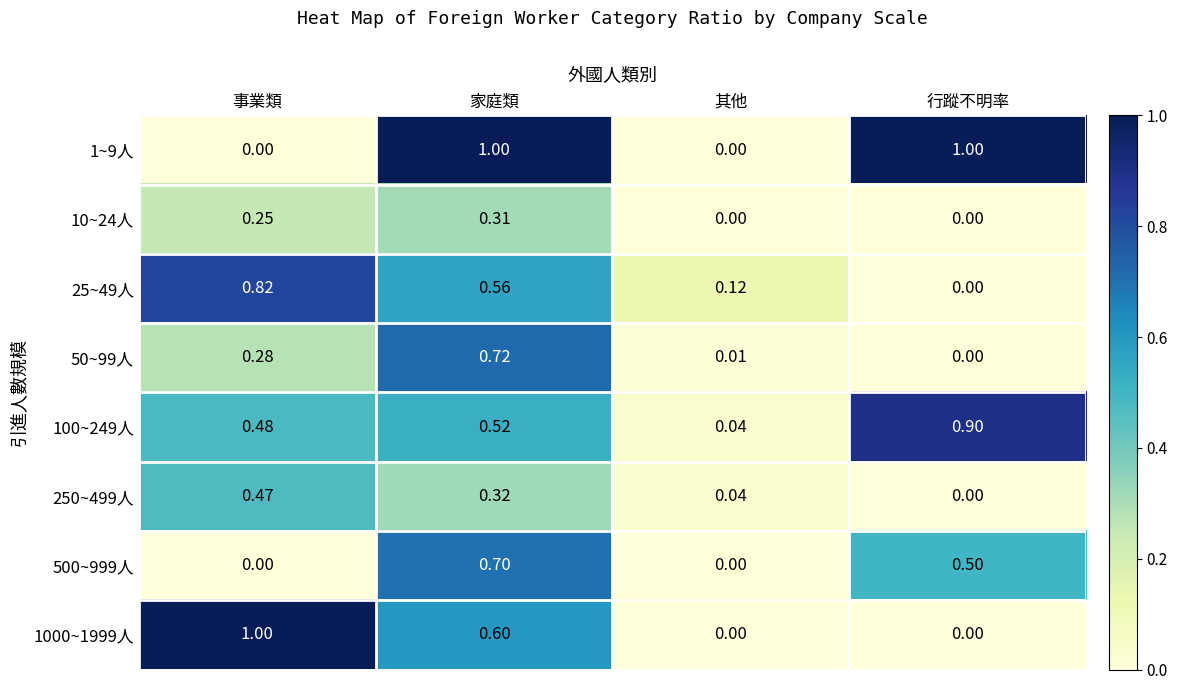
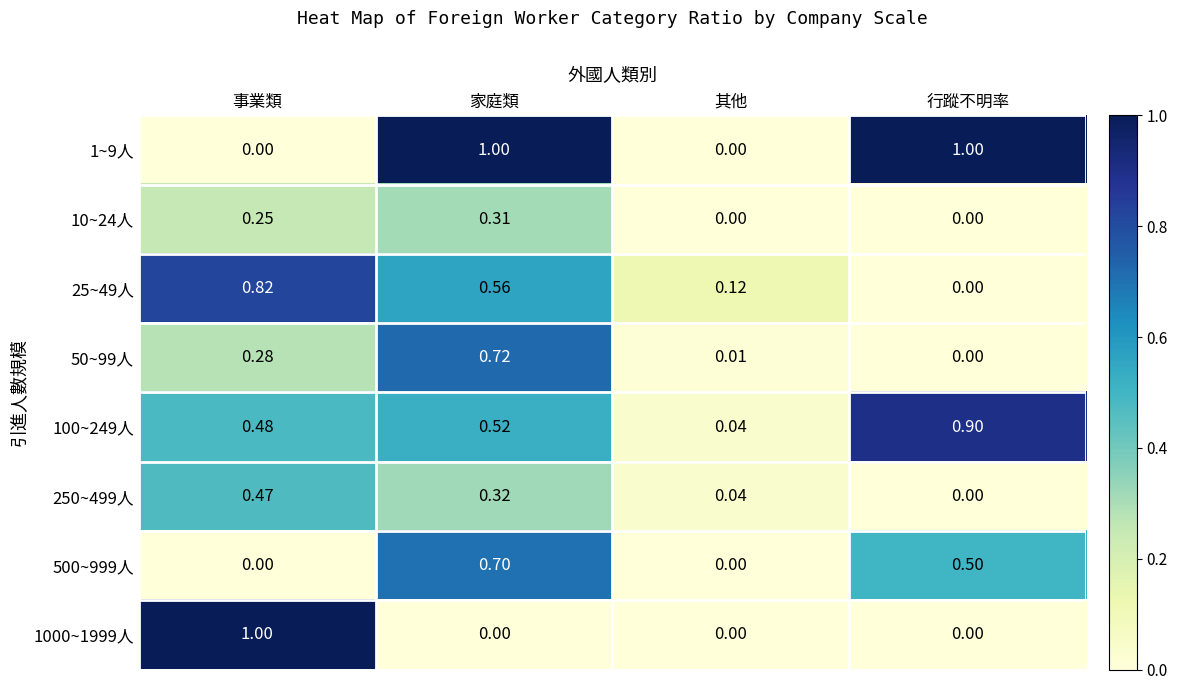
  {
    "1~9人": {
      "事業類": 0.00,
      "家庭類": 1.00,
      "其他": 0.00,
      "行蹤不明率": 1.00
    },
    "10~24人": {
      "事業類": 0.25,
      "家庭類": 0.31,
      "其他": 0.00,
      "行蹤不明率": 0.00
    },
    "25~49人": {
      "事業類": 0.82,
      "家庭類": 0.56,
      "其他": 0.12,
      "行蹤不明率": 0.00
    },
    "50~99人": {
      "事業類": 0.28,
      "家庭類": 0.72,
      "其他": 0.01,
      "行蹤不明率": 0.00
    },
    "100~249人": {
      "事業類": 0.48,
      "家庭類": 0.52,
      "其他": 0.04,
      "行蹤不明率": 0.90
    },
    "250~499人": {
      "事業類": 0.47,
      "家庭類": 0.32,
      "其他": 0.04,
      "行蹤不明率": 0.00
    },
    "500~999人": {
      "事業類": 0.00,
      "家庭類": 0.70,
      "其他": 0.00,
      "行蹤不明率": 0.50
    },
    "1000~1999人": {
      "事業類": 1.00,
-     "家庭類": 0.60,
+     "家庭類": 0.00,
      "其他": 0.00,
      "行蹤不明率": 0.00
    }
  }
